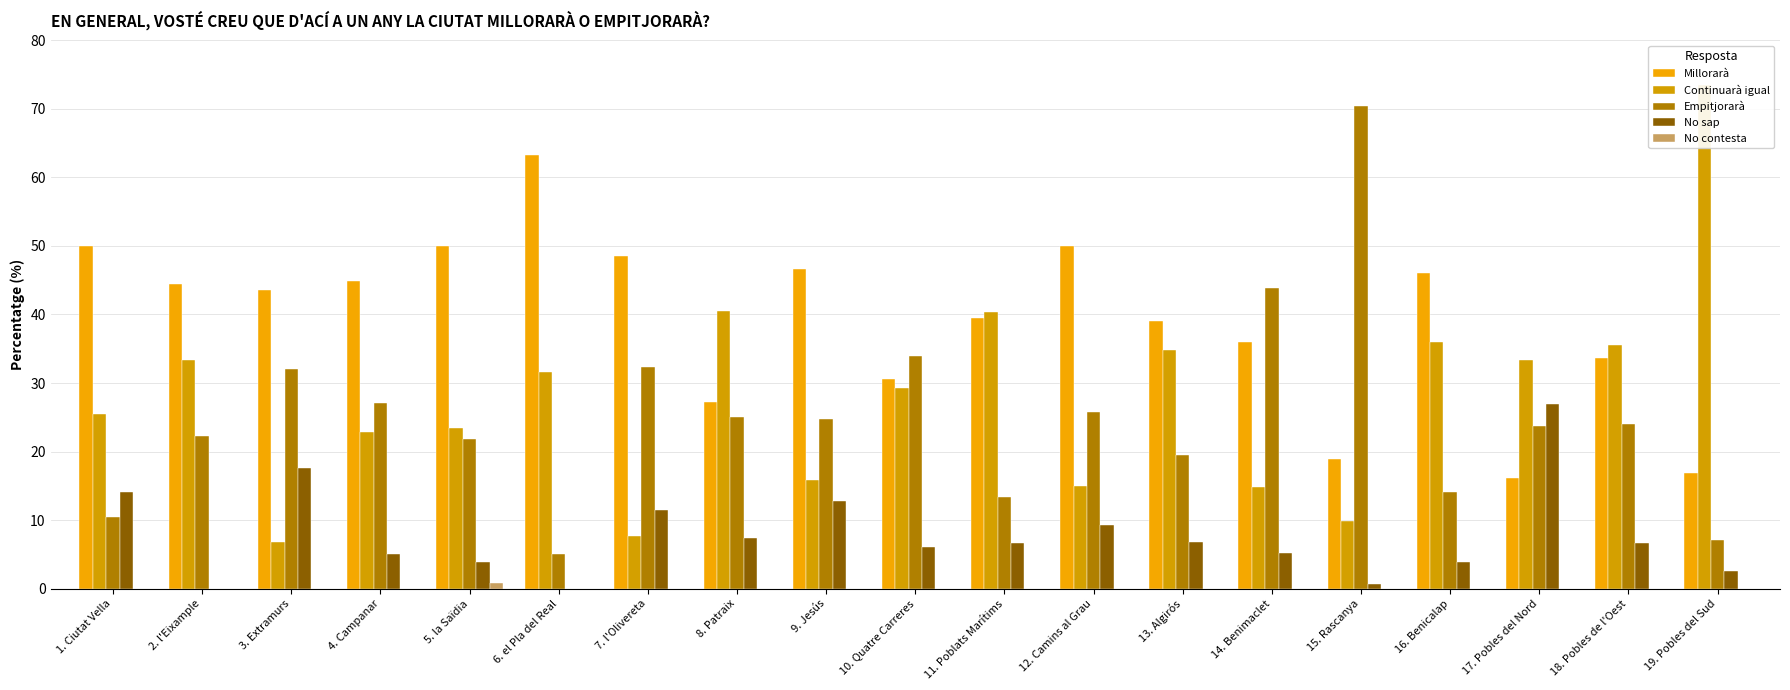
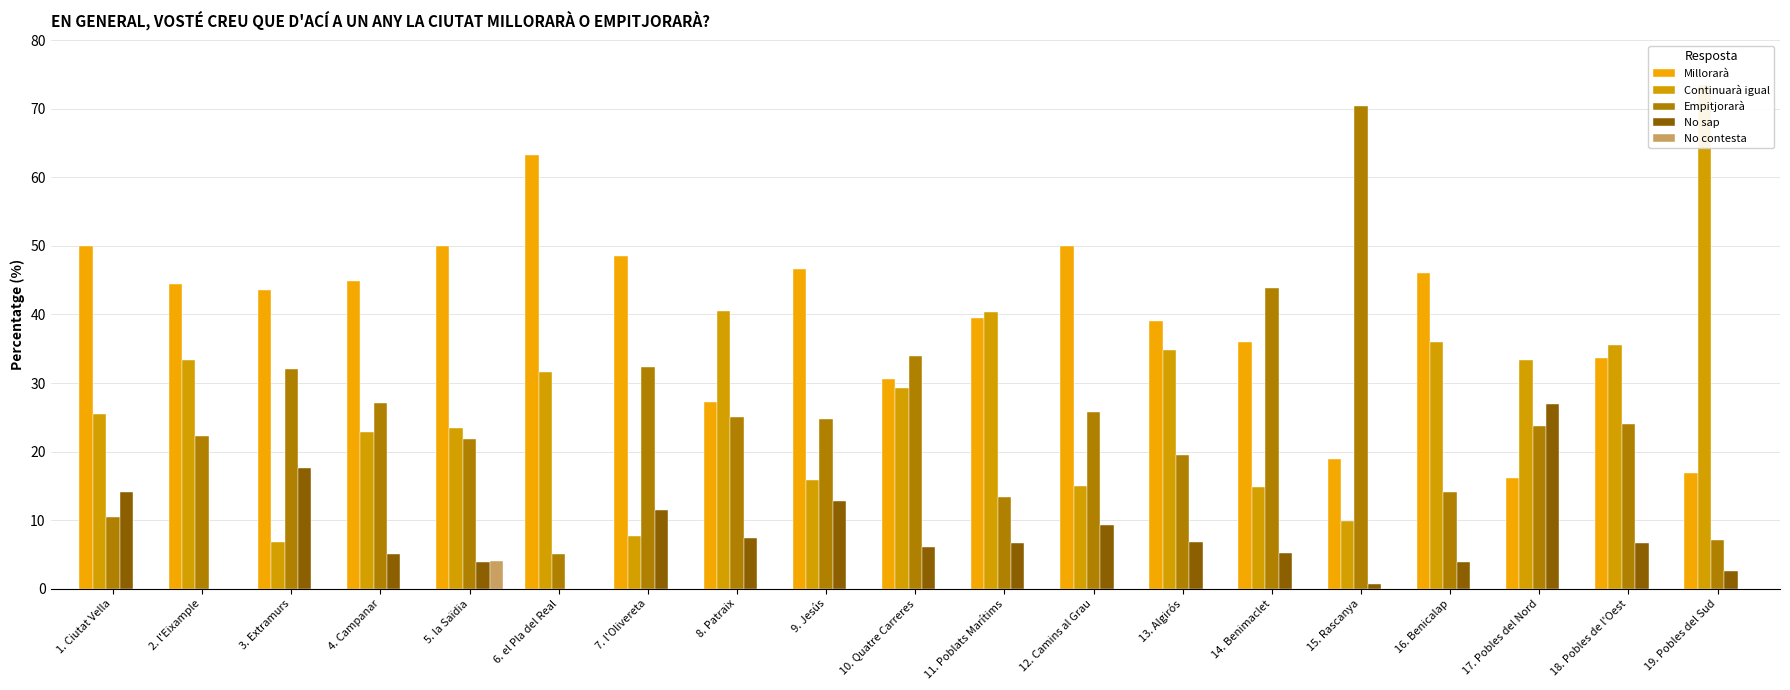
  {
    "No contesta": {
      "1. Ciutat Vella": 0,
      "2. l'Eixample": 0,
      "3. Extramurs": 0,
      "4. Campanar": 0,
-     "5. la Saïdia": 1,
+     "5. la Saïdia": 4,
      "6. el Pla del Real": 0,
      "7. l'Olivereta": 0,
      "8. Patraix": 0,
      "9. Jesús": 0,
      "10. Quatre Carreres": 0,
      "11. Poblats Marítims": 0,
      "12. Camins al Grau": 0,
      "13. Algirós": 0,
      "14. Benimaclet": 0,
      "15. Rascanya": 0,
      "16. Benicalap": 0,
      "17. Pobles del Nord": 0,
      "18. Pobles de l'Oest": 0,
      "19. Pobles del Sud": 0
    }
  }
